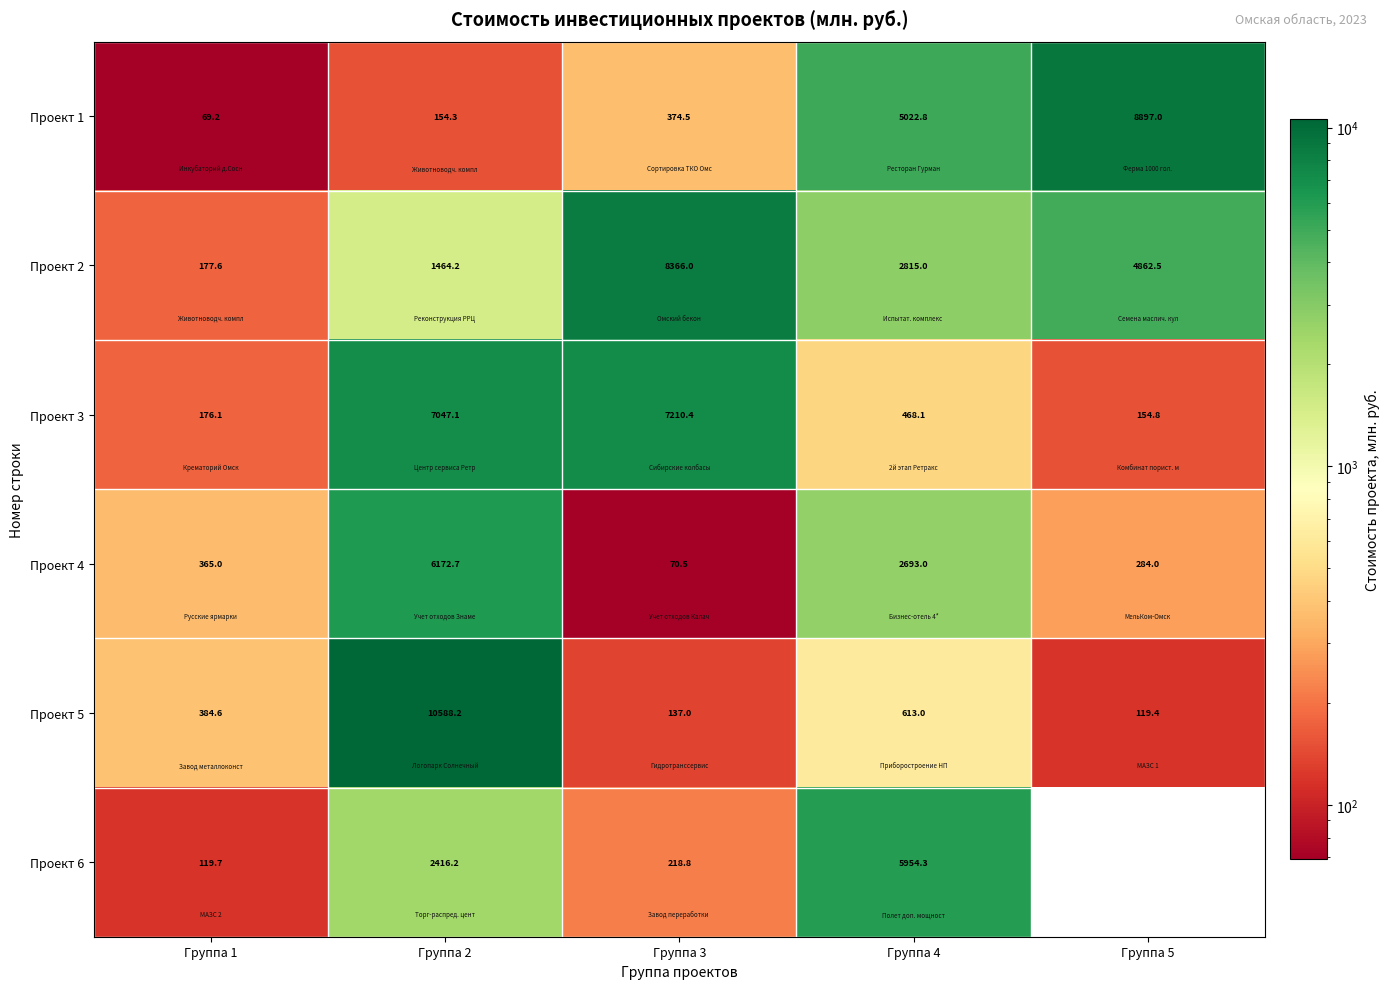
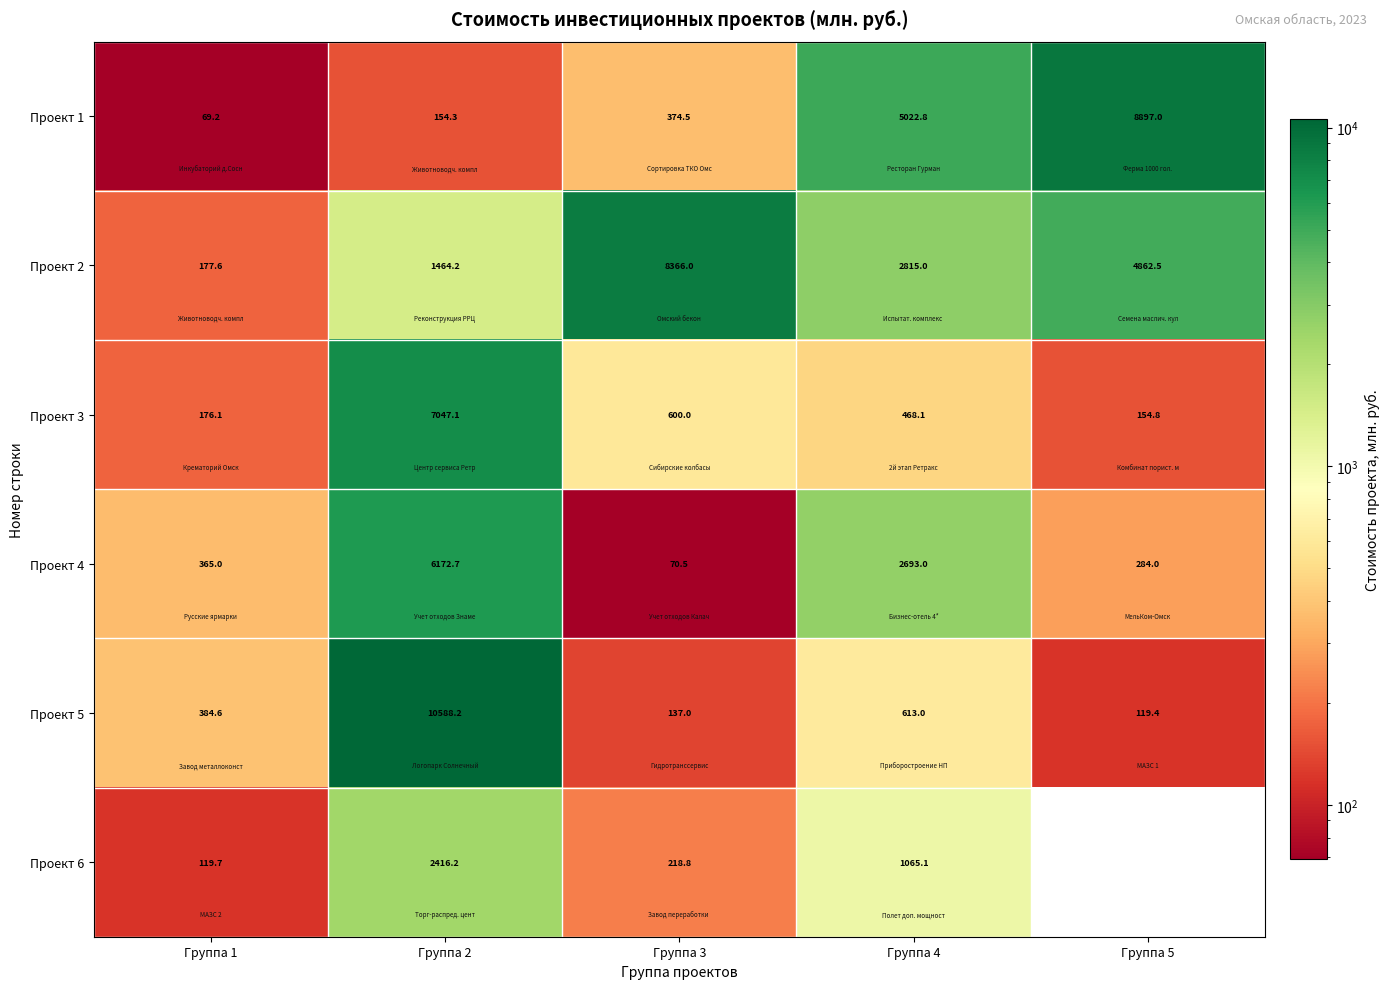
  {
    "Проект 3": {
-     "Группа 3": 7210.4
+     "Группа 3": 600.0
    },
    "Проект 6": {
-     "Группа 4": 5954.3
+     "Группа 4": 1065.1
    }
  }
